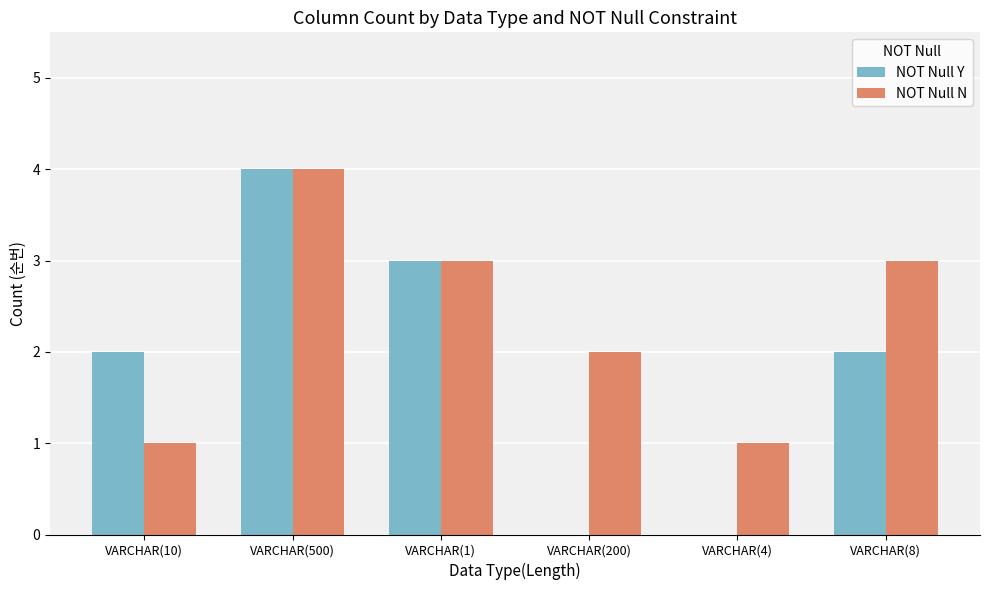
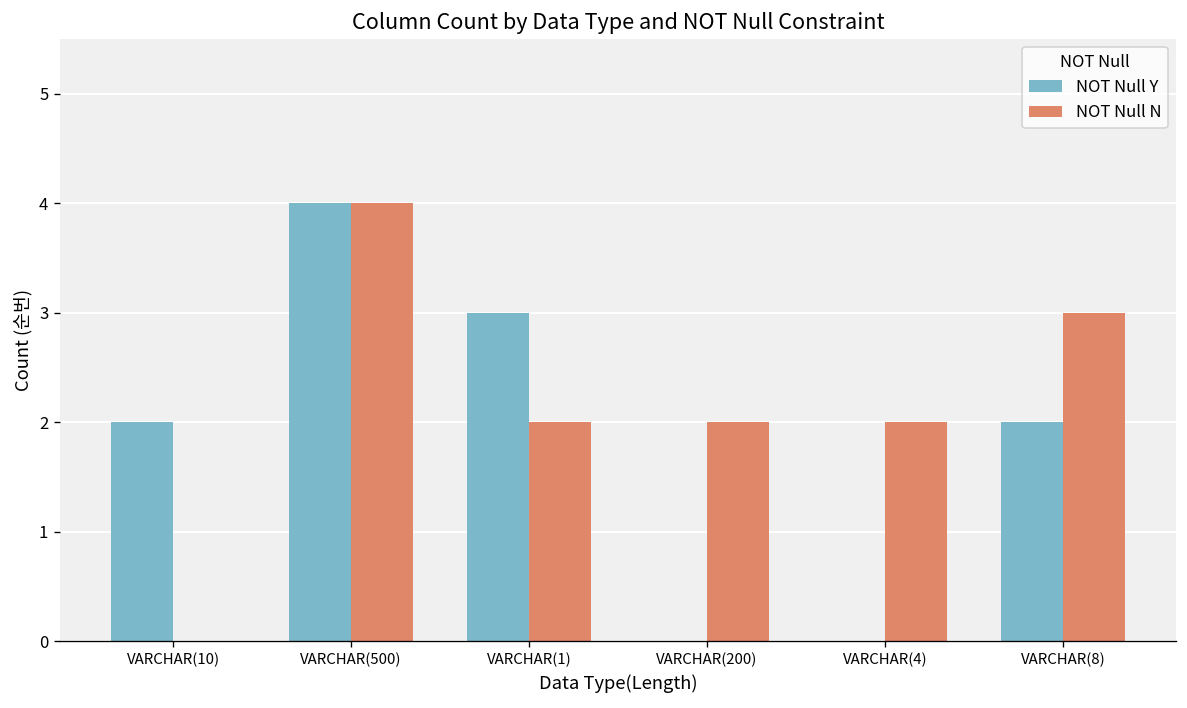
  {
    "NOT Null Y": {
      "VARCHAR(10)": 2,
      "VARCHAR(500)": 4,
      "VARCHAR(1)": 3,
      "VARCHAR(200)": 0,
      "VARCHAR(4)": 0,
      "VARCHAR(8)": 2
    },
    "NOT Null N": {
-     "VARCHAR(10)": 1,
+     "VARCHAR(10)": 0,
      "VARCHAR(500)": 4,
-     "VARCHAR(1)": 3,
+     "VARCHAR(1)": 2,
      "VARCHAR(200)": 2,
-     "VARCHAR(4)": 1,
+     "VARCHAR(4)": 2,
      "VARCHAR(8)": 3
    }
  }
